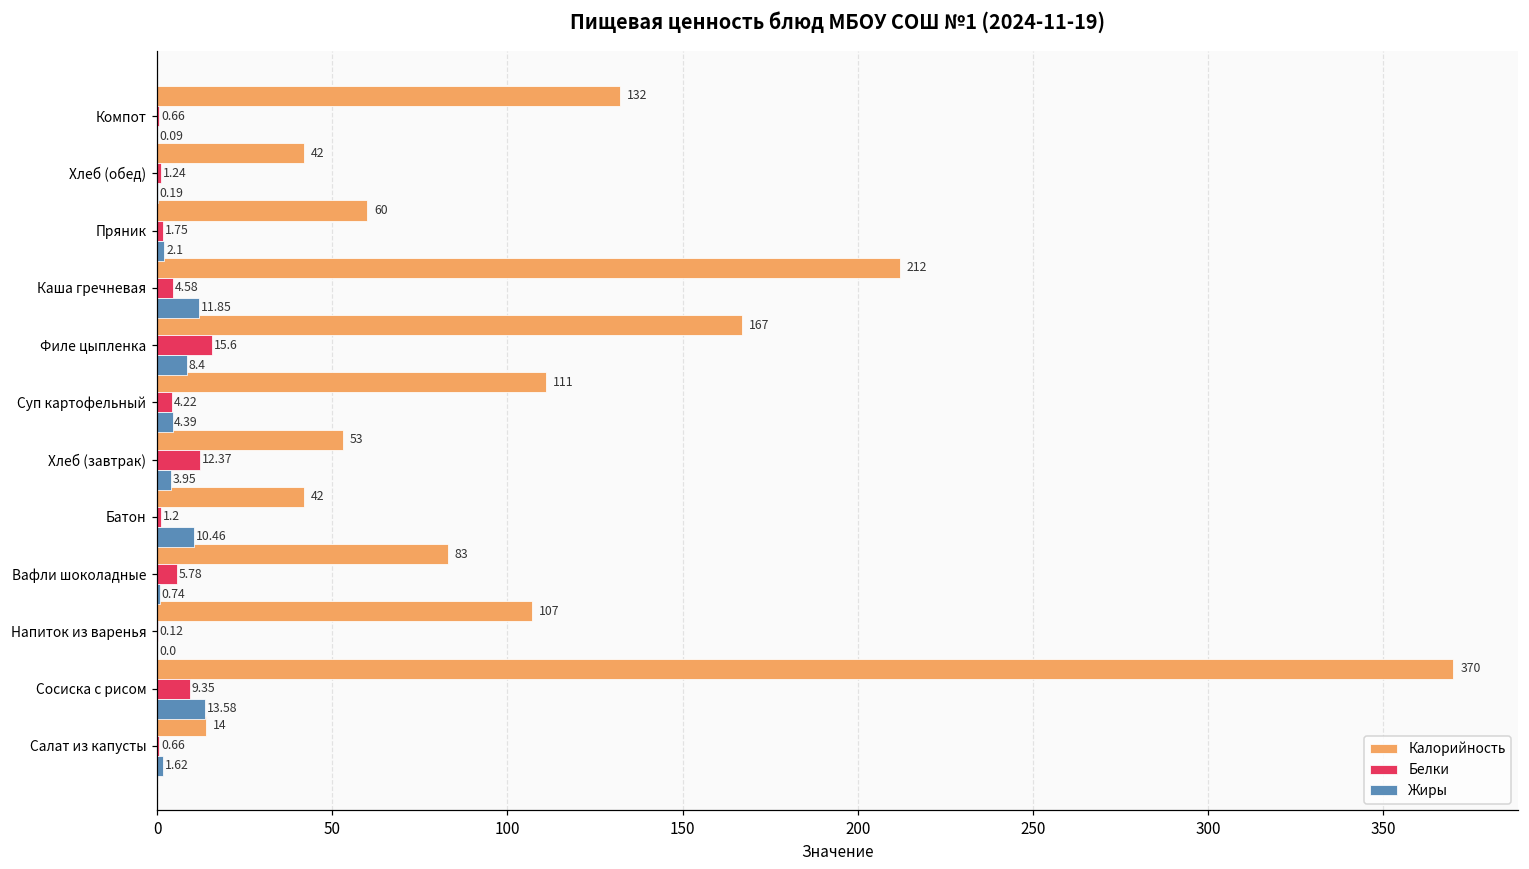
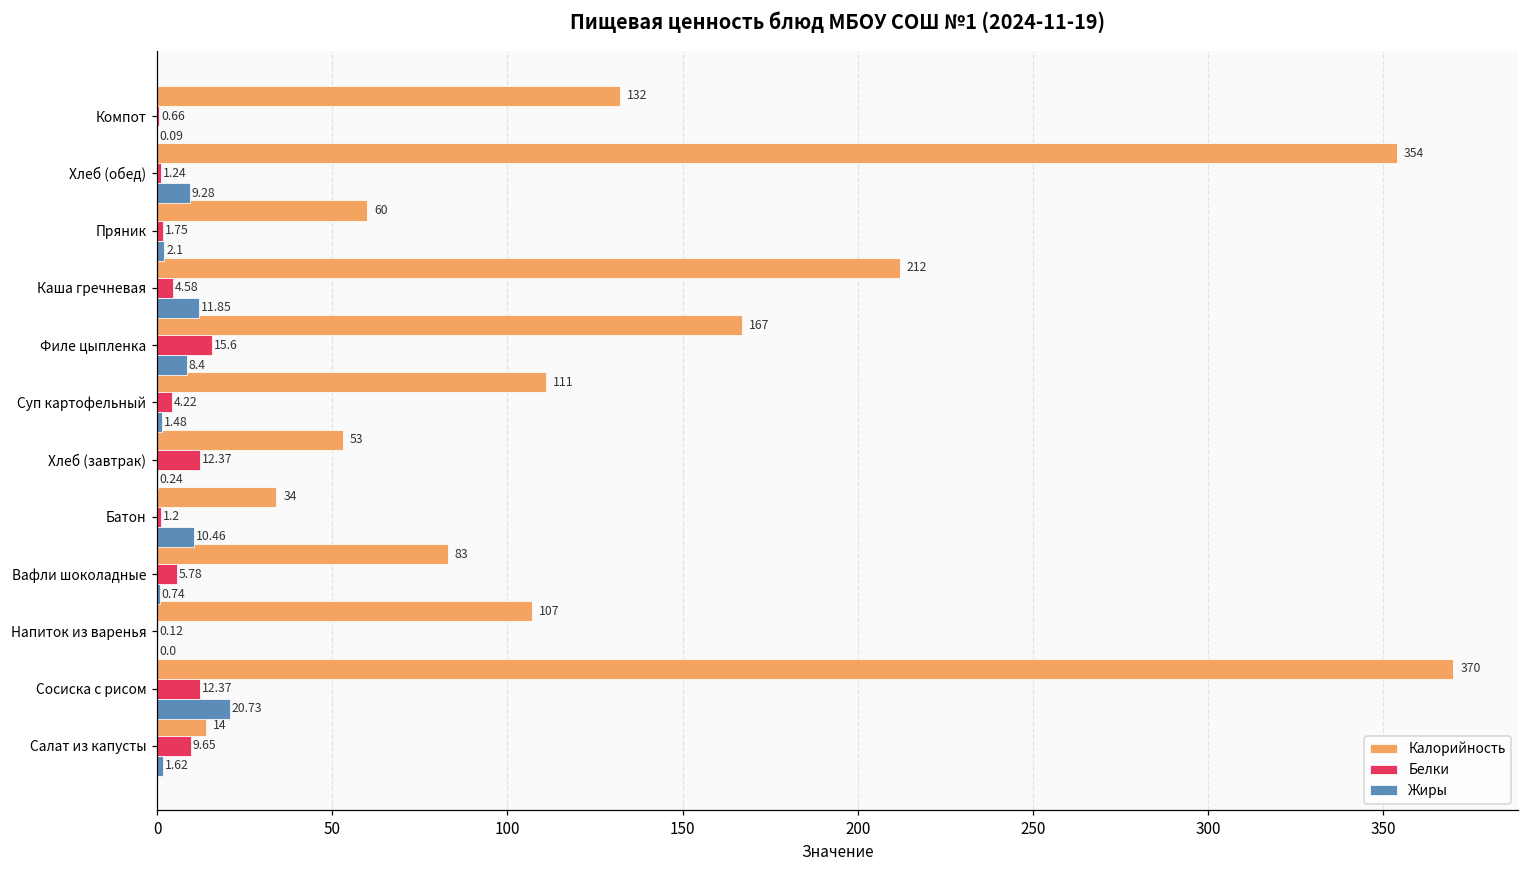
  {
    "Калорийность": {
      "Компот": 132,
-     "Хлеб (обед)": 42,
+     "Хлеб (обед)": 354,
      "Пряник": 60,
      "Каша гречневая": 212,
      "Филе цыпленка": 167,
      "Суп картофельный": 111,
      "Хлеб (завтрак)": 53,
-     "Батон": 42,
+     "Батон": 34,
      "Вафли шоколадные": 83,
      "Напиток из варенья": 107,
      "Сосиска с рисом": 370,
      "Салат из капусты": 14
    },
    "Белки": {
      "Компот": 0.66,
      "Хлеб (обед)": 1.24,
      "Пряник": 1.75,
      "Каша гречневая": 4.58,
      "Филе цыпленка": 15.6,
      "Суп картофельный": 4.22,
      "Хлеб (завтрак)": 12.37,
      "Батон": 1.2,
      "Вафли шоколадные": 5.78,
      "Напиток из варенья": 0.12,
-     "Сосиска с рисом": 9.35,
-     "Салат из капусты": 0.66
+     "Сосиска с рисом": 12.37,
+     "Салат из капусты": 9.65
    },
    "Жиры": {
      "Компот": 0.09,
-     "Хлеб (обед)": 0.19,
+     "Хлеб (обед)": 9.28,
      "Пряник": 2.1,
      "Каша гречневая": 11.85,
      "Филе цыпленка": 8.4,
-     "Суп картофельный": 4.39,
-     "Хлеб (завтрак)": 3.95,
+     "Суп картофельный": 1.48,
+     "Хлеб (завтрак)": 0.24,
      "Батон": 10.46,
      "Вафли шоколадные": 0.74,
      "Напиток из варенья": 0.0,
-     "Сосиска с рисом": 13.58,
+     "Сосиска с рисом": 20.73,
      "Салат из капусты": 1.62
    }
  }
